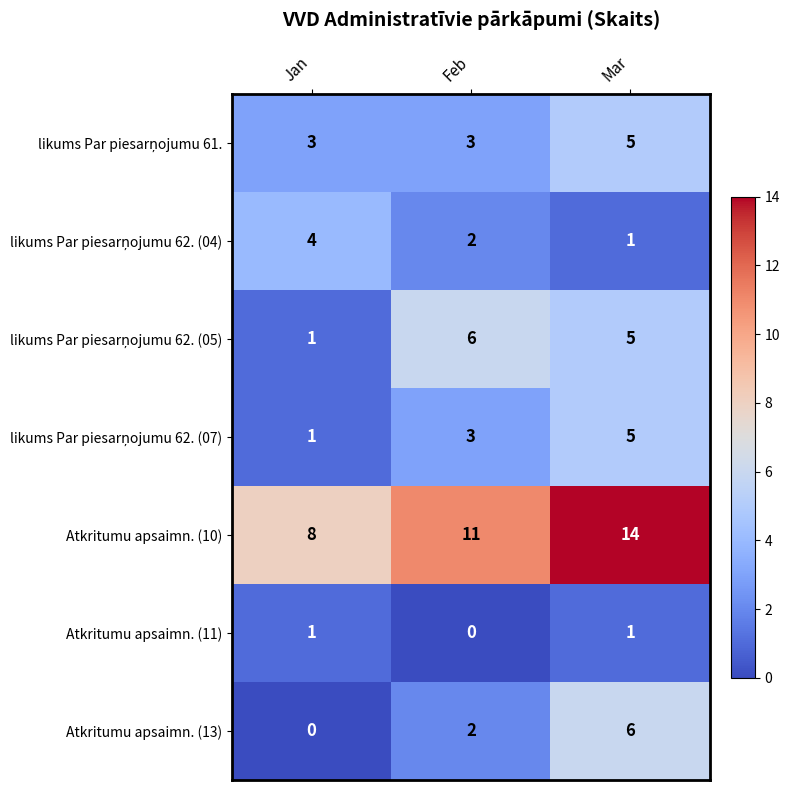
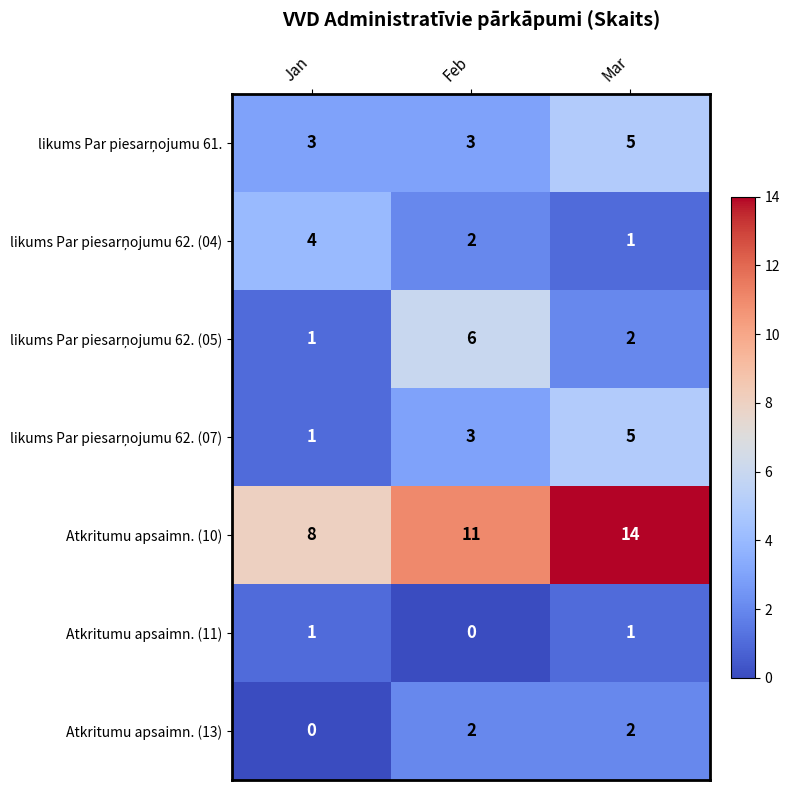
  {
    "likums Par piesarņojumu 61.": {
      "Jan": 3,
      "Feb": 3,
      "Mar": 5
    },
    "likums Par piesarņojumu 62. (04)": {
      "Jan": 4,
      "Feb": 2,
      "Mar": 1
    },
    "likums Par piesarņojumu 62. (05)": {
      "Jan": 1,
      "Feb": 6,
-     "Mar": 5
+     "Mar": 2
    },
    "likums Par piesarņojumu 62. (07)": {
      "Jan": 1,
      "Feb": 3,
      "Mar": 5
    },
    "Atkritumu apsaimn. (10)": {
      "Jan": 8,
      "Feb": 11,
      "Mar": 14
    },
    "Atkritumu apsaimn. (11)": {
      "Jan": 1,
      "Feb": 0,
      "Mar": 1
    },
    "Atkritumu apsaimn. (13)": {
      "Jan": 0,
      "Feb": 2,
-     "Mar": 6
+     "Mar": 2
    }
  }
